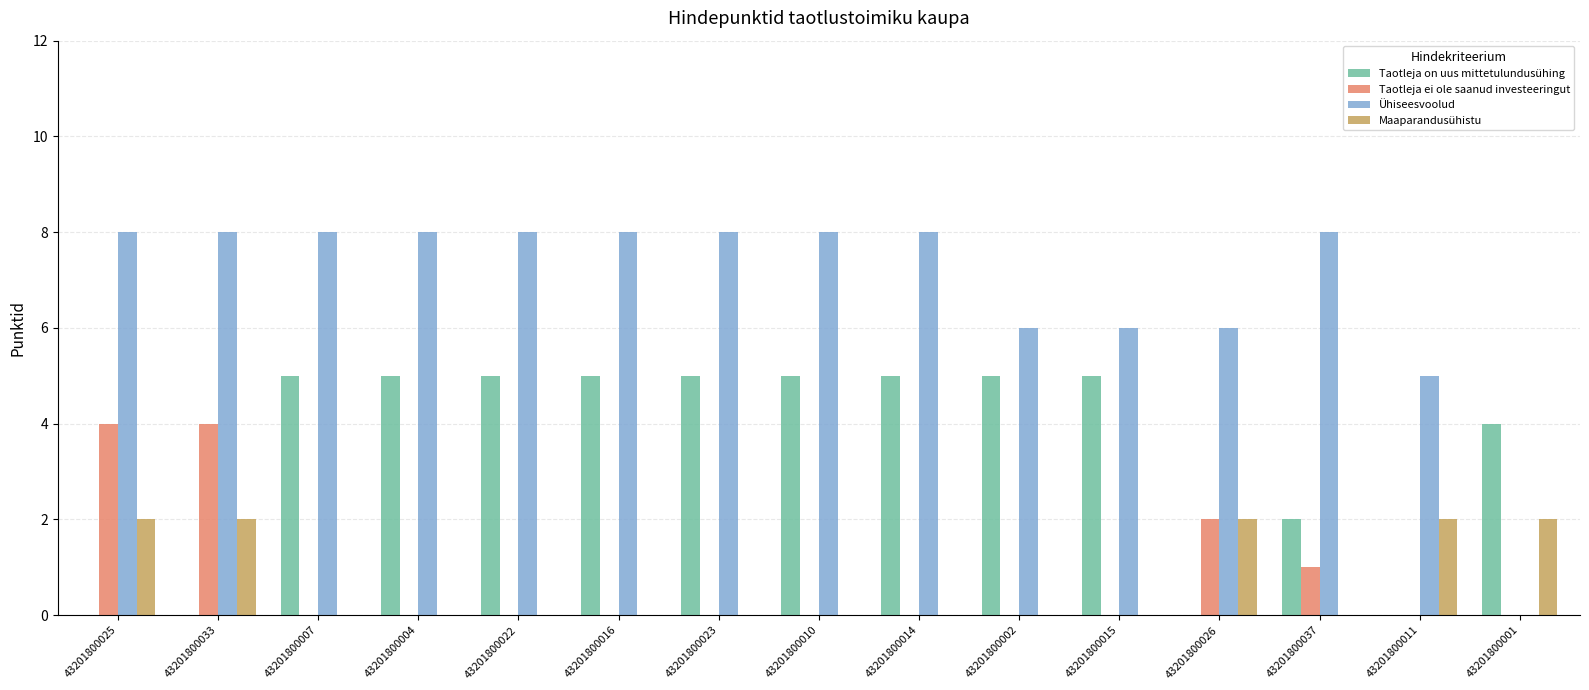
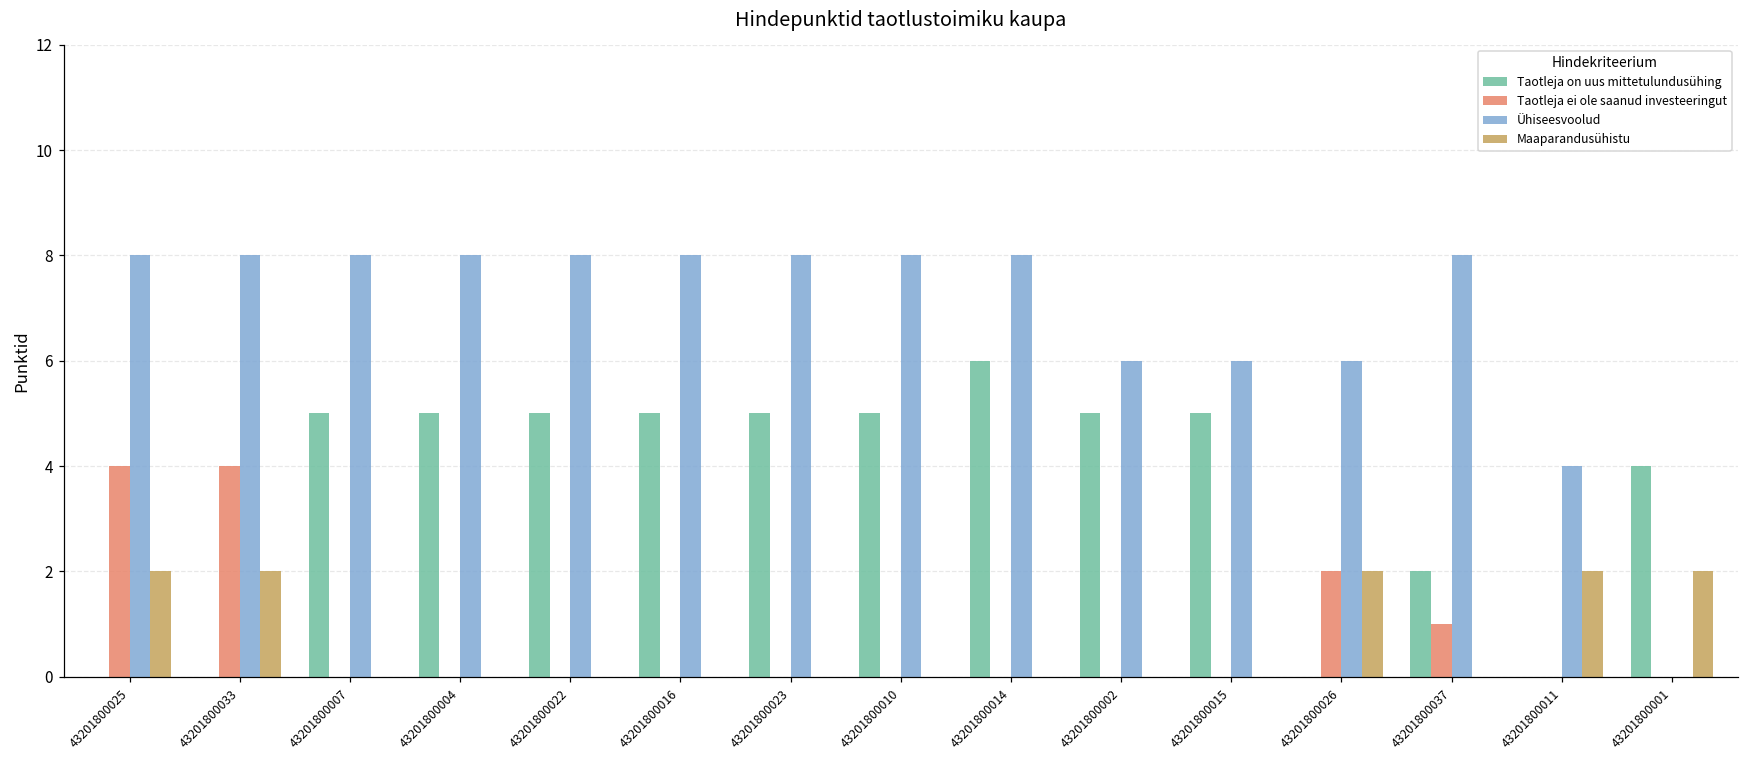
  {
    "Taotleja on uus mittetulundusühing": {
      "43201800025": 0,
      "43201800033": 0,
      "43201800007": 5,
      "43201800004": 5,
      "43201800022": 5,
      "43201800016": 5,
      "43201800023": 5,
      "43201800010": 5,
-     "43201800014": 5,
+     "43201800014": 6,
      "43201800002": 5,
      "43201800015": 5,
      "43201800026": 0,
      "43201800037": 2,
      "43201800011": 0,
      "43201800001": 4
    },
    "Ühiseesvoolud": {
      "43201800025": 8,
      "43201800033": 8,
      "43201800007": 8,
      "43201800004": 8,
      "43201800022": 8,
      "43201800016": 8,
      "43201800023": 8,
      "43201800010": 8,
      "43201800014": 8,
      "43201800002": 6,
      "43201800015": 6,
      "43201800026": 6,
      "43201800037": 8,
-     "43201800011": 5,
+     "43201800011": 4,
      "43201800001": 0
    }
  }
